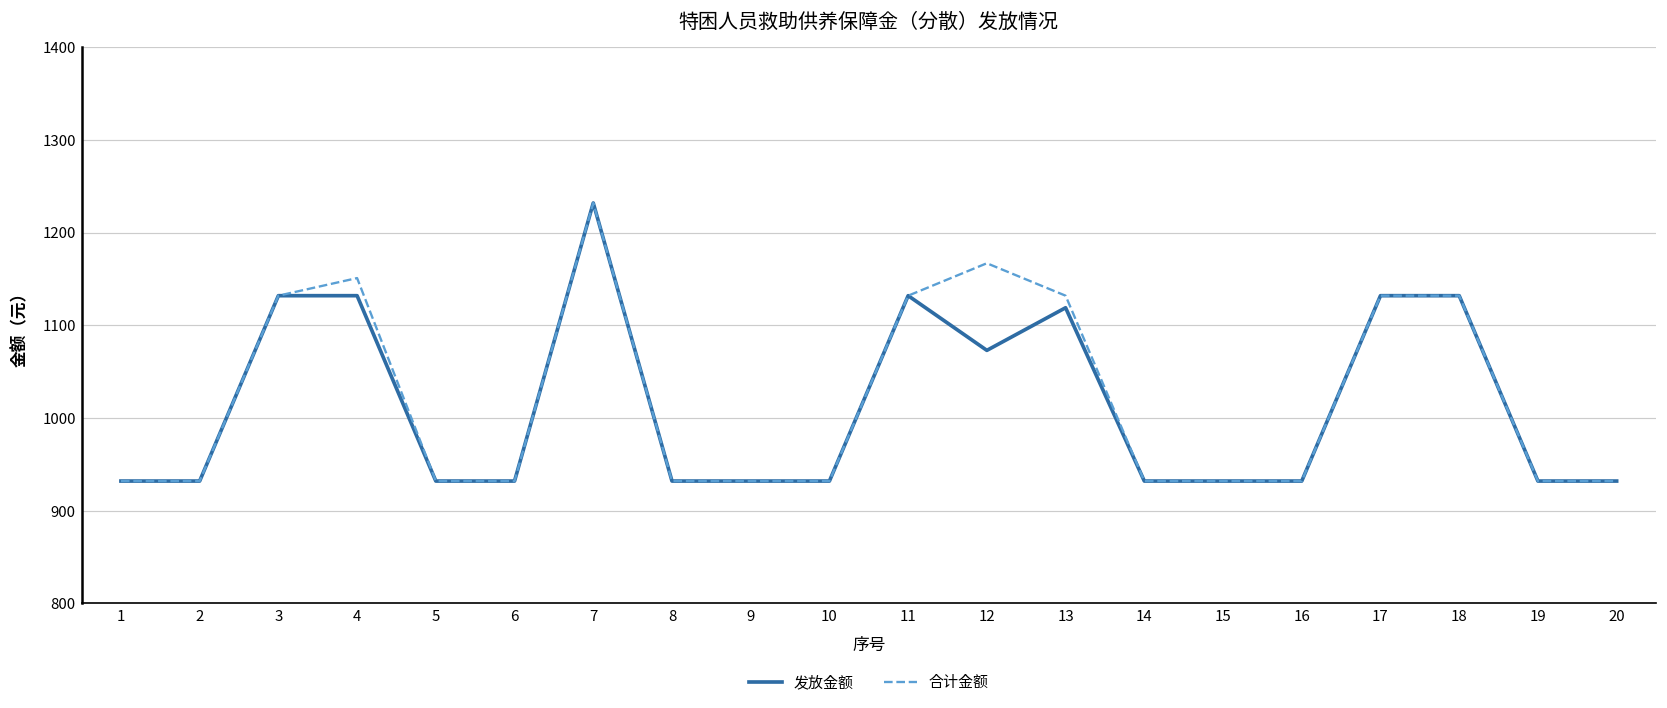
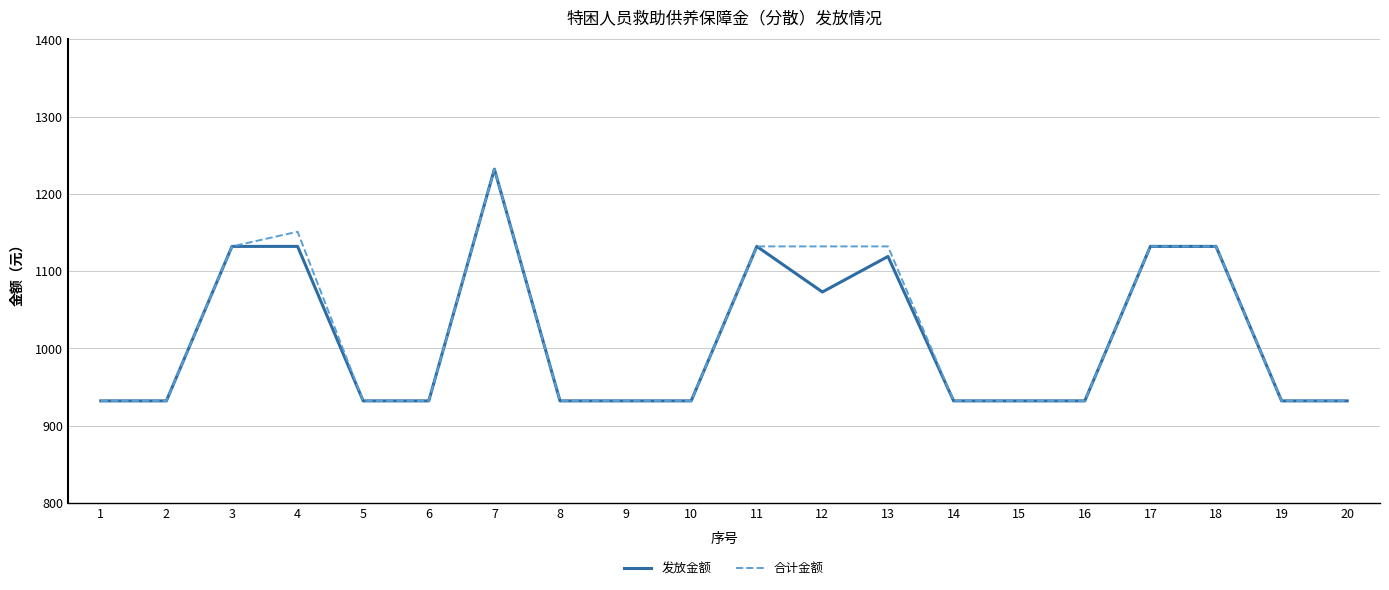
  {
    "发放金额": {
      "4": 1130,
      "12": 1070,
      "13": 1120
    },
    "合计金额": {
      "4": 1150,
-     "12": 1170,
+     "12": 1130,
      "13": 1130
    }
  }
